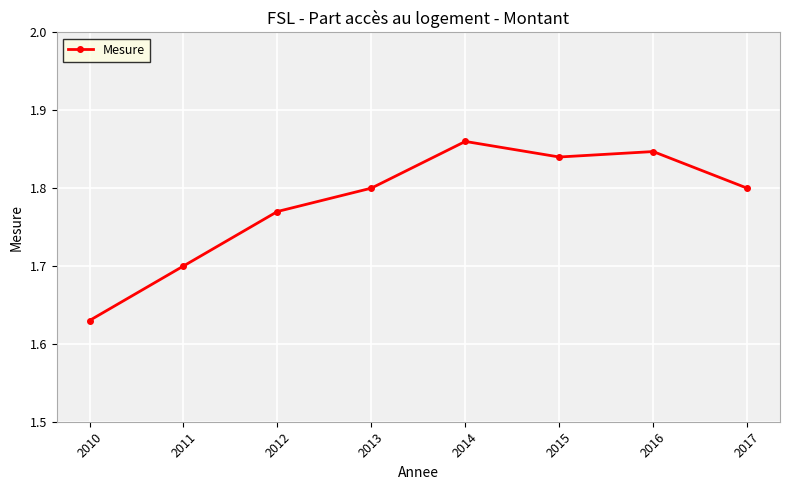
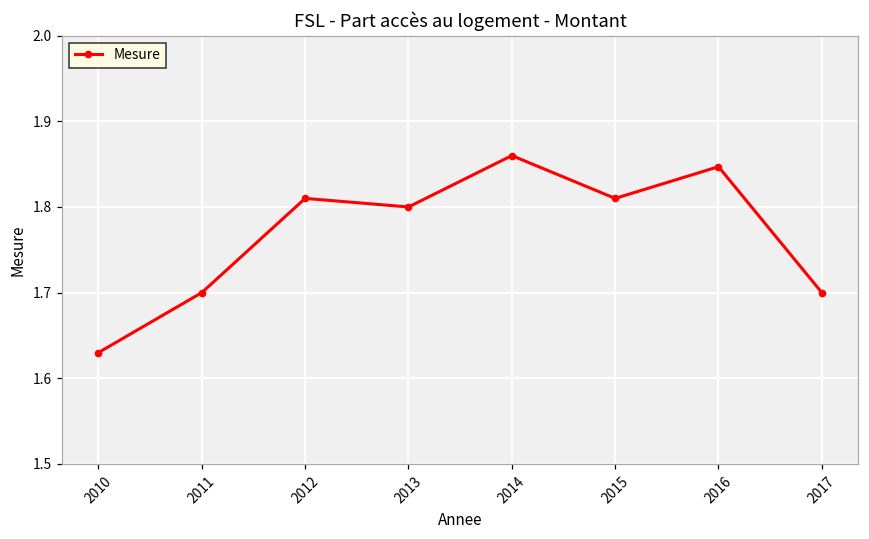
  {
    "2010": 1.63,
    "2011": 1.70,
-   "2012": 1.77,
+   "2012": 1.81,
    "2013": 1.80,
    "2014": 1.86,
-   "2015": 1.84,
+   "2015": 1.81,
    "2016": 1.85,
-   "2017": 1.8
+   "2017": 1.7
  }
